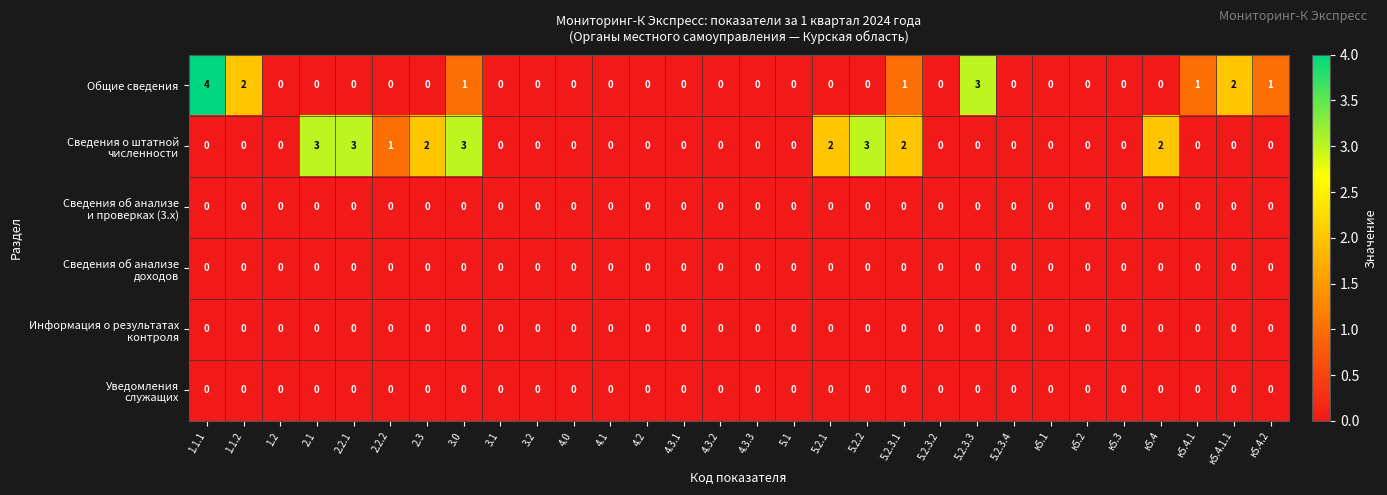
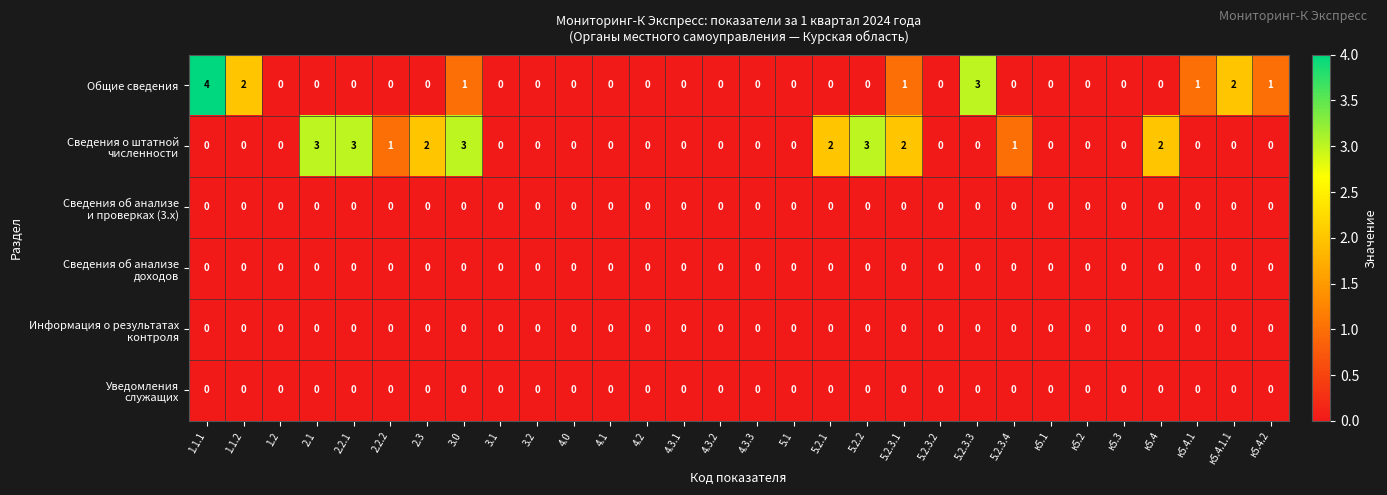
  {
    "Общие сведения": {
      "1.1.1": 4,
      "1.1.2": 2,
      "1.2": 0,
      "2.1": 0,
      "2.2.1": 0,
      "2.2.2": 0,
      "2.3": 0,
      "3.0": 1,
      "3.1": 0,
      "3.2": 0,
      "4.0": 0,
      "4.1": 0,
      "4.2": 0,
      "4.3.1": 0,
      "4.3.2": 0,
      "4.3.3": 0,
      "5.1": 0,
      "5.2.1": 0,
      "5.2.2": 0,
      "5.2.3.1": 1,
      "5.2.3.2": 0,
      "5.2.3.3": 3,
      "5.2.3.4": 0,
      "к5.1": 0,
      "к5.2": 0,
      "к5.3": 0,
      "к5.4": 0,
      "к5.4.1": 1,
      "к5.4.1.1": 2,
      "к5.4.2": 1
    },
    "Сведения о штатной численности": {
      "1.1.1": 0,
      "1.1.2": 0,
      "1.2": 0,
      "2.1": 3,
      "2.2.1": 3,
      "2.2.2": 1,
      "2.3": 2,
      "3.0": 3,
      "3.1": 0,
      "3.2": 0,
      "4.0": 0,
      "4.1": 0,
      "4.2": 0,
      "4.3.1": 0,
      "4.3.2": 0,
      "4.3.3": 0,
      "5.1": 0,
      "5.2.1": 2,
      "5.2.2": 3,
      "5.2.3.1": 2,
      "5.2.3.2": 0,
      "5.2.3.3": 0,
-     "5.2.3.4": 0,
+     "5.2.3.4": 1,
      "к5.1": 0,
      "к5.2": 0,
      "к5.3": 0,
      "к5.4": 2,
      "к5.4.1": 0,
      "к5.4.1.1": 0,
      "к5.4.2": 0
    },
    "Сведения об анализе и проверках (3.x)": {
      "1.1.1": 0,
      "1.1.2": 0,
      "1.2": 0,
      "2.1": 0,
      "2.2.1": 0,
      "2.2.2": 0,
      "2.3": 0,
      "3.0": 0,
      "3.1": 0,
      "3.2": 0,
      "4.0": 0,
      "4.1": 0,
      "4.2": 0,
      "4.3.1": 0,
      "4.3.2": 0,
      "4.3.3": 0,
      "5.1": 0,
      "5.2.1": 0,
      "5.2.2": 0,
      "5.2.3.1": 0,
      "5.2.3.2": 0,
      "5.2.3.3": 0,
      "5.2.3.4": 0,
      "к5.1": 0,
      "к5.2": 0,
      "к5.3": 0,
      "к5.4": 0,
      "к5.4.1": 0,
      "к5.4.1.1": 0,
      "к5.4.2": 0
    },
    "Сведения об анализе доходов": {
      "1.1.1": 0,
      "1.1.2": 0,
      "1.2": 0,
      "2.1": 0,
      "2.2.1": 0,
      "2.2.2": 0,
      "2.3": 0,
      "3.0": 0,
      "3.1": 0,
      "3.2": 0,
      "4.0": 0,
      "4.1": 0,
      "4.2": 0,
      "4.3.1": 0,
      "4.3.2": 0,
      "4.3.3": 0,
      "5.1": 0,
      "5.2.1": 0,
      "5.2.2": 0,
      "5.2.3.1": 0,
      "5.2.3.2": 0,
      "5.2.3.3": 0,
      "5.2.3.4": 0,
      "к5.1": 0,
      "к5.2": 0,
      "к5.3": 0,
      "к5.4": 0,
      "к5.4.1": 0,
      "к5.4.1.1": 0,
      "к5.4.2": 0
    },
    "Информация о результатах контроля": {
      "1.1.1": 0,
      "1.1.2": 0,
      "1.2": 0,
      "2.1": 0,
      "2.2.1": 0,
      "2.2.2": 0,
      "2.3": 0,
      "3.0": 0,
      "3.1": 0,
      "3.2": 0,
      "4.0": 0,
      "4.1": 0,
      "4.2": 0,
      "4.3.1": 0,
      "4.3.2": 0,
      "4.3.3": 0,
      "5.1": 0,
      "5.2.1": 0,
      "5.2.2": 0,
      "5.2.3.1": 0,
      "5.2.3.2": 0,
      "5.2.3.3": 0,
      "5.2.3.4": 0,
      "к5.1": 0,
      "к5.2": 0,
      "к5.3": 0,
      "к5.4": 0,
      "к5.4.1": 0,
      "к5.4.1.1": 0,
      "к5.4.2": 0
    },
    "Уведомления служащих": {
      "1.1.1": 0,
      "1.1.2": 0,
      "1.2": 0,
      "2.1": 0,
      "2.2.1": 0,
      "2.2.2": 0,
      "2.3": 0,
      "3.0": 0,
      "3.1": 0,
      "3.2": 0,
      "4.0": 0,
      "4.1": 0,
      "4.2": 0,
      "4.3.1": 0,
      "4.3.2": 0,
      "4.3.3": 0,
      "5.1": 0,
      "5.2.1": 0,
      "5.2.2": 0,
      "5.2.3.1": 0,
      "5.2.3.2": 0,
      "5.2.3.3": 0,
      "5.2.3.4": 0,
      "к5.1": 0,
      "к5.2": 0,
      "к5.3": 0,
      "к5.4": 0,
      "к5.4.1": 0,
      "к5.4.1.1": 0,
      "к5.4.2": 0
    }
  }
